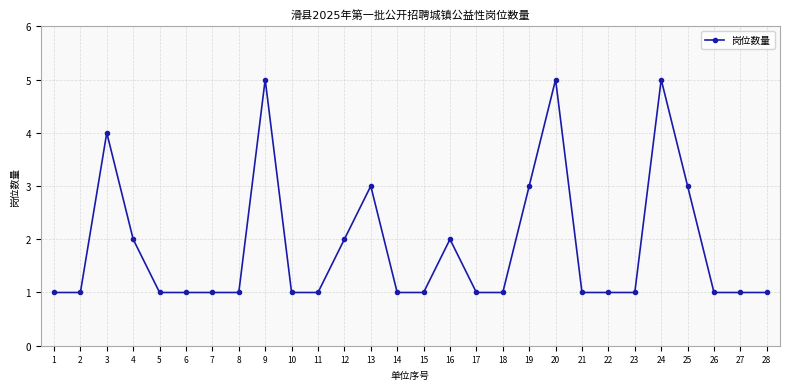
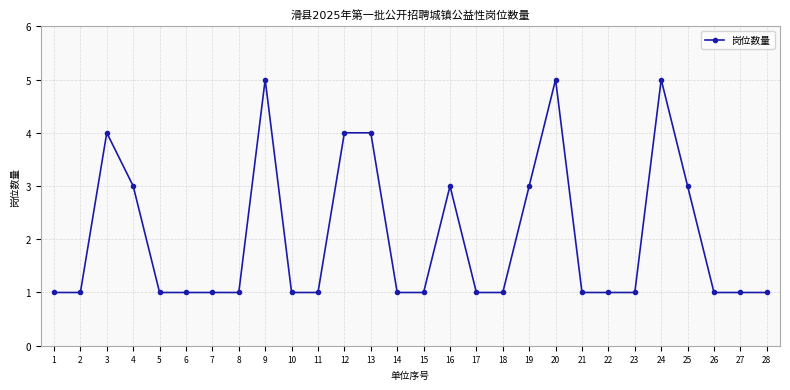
  {
    "1": 1,
    "2": 1,
    "3": 4,
-   "4": 2,
+   "4": 3,
    "5": 1,
    "6": 1,
    "7": 1,
    "8": 1,
    "9": 5,
    "10": 1,
    "11": 1,
-   "12": 2,
-   "13": 3,
+   "12": 4,
+   "13": 4,
    "14": 1,
    "15": 1,
-   "16": 2,
+   "16": 3,
    "17": 1,
    "18": 1,
    "19": 3,
    "20": 5,
    "21": 1,
    "22": 1,
    "23": 1,
    "24": 5,
    "25": 3,
    "26": 1,
    "27": 1,
    "28": 1
  }
